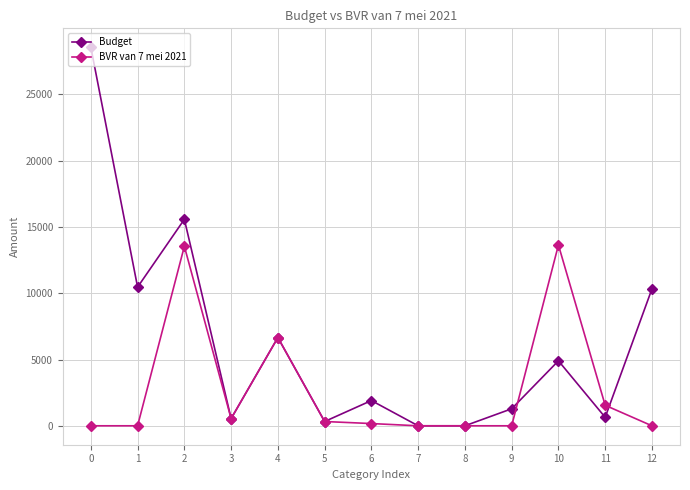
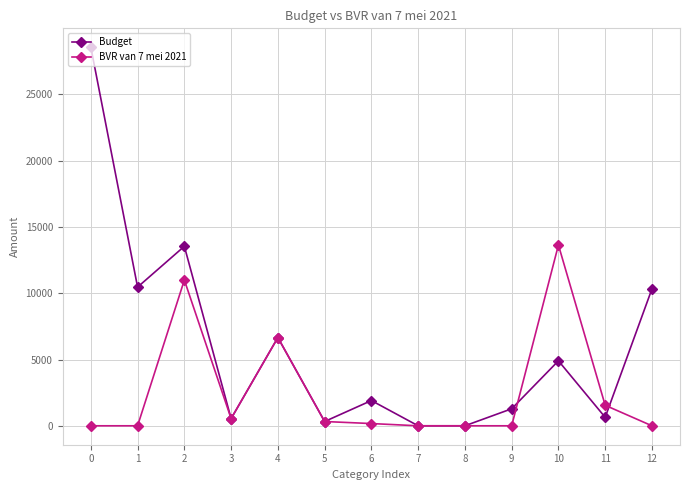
  {
    "Budget": {
      "1": 10500,
-     "2": 15600,
+     "2": 13500,
      "6": 1900,
      "9": 1300,
      "10": 4900,
      "11": 600,
      "12": 10300
    },
    "BVR van 7 mei 2021": {
      "0": 0,
      "1": 0,
-     "2": 13500,
+     "2": 11000,
      "6": 200,
      "9": 0,
      "10": 13600,
      "11": 1500,
      "12": 0
    }
  }
